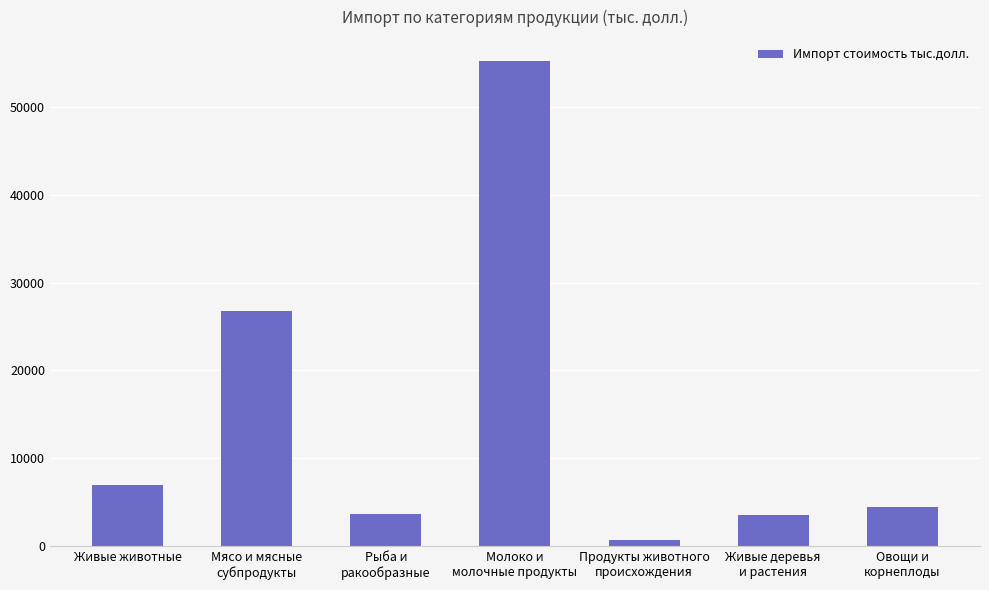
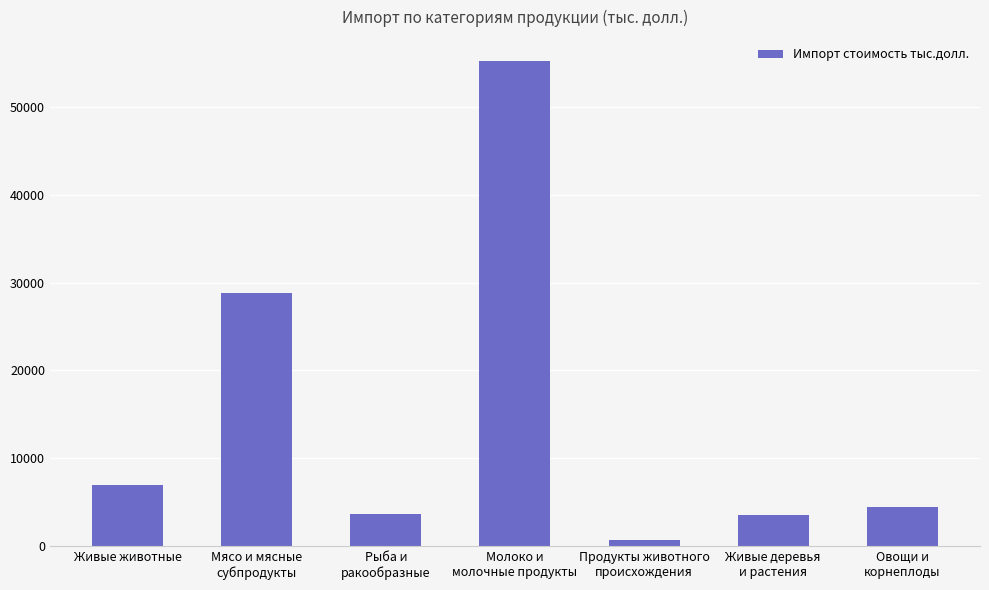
  {
    "Живые животные": 7000,
-   "Мясо и мясные субпродукты": 27000,
+   "Мясо и мясные субпродукты": 29000,
    "Рыба и ракообразные": 4000,
    "Молоко и молочные продукты": 55000,
    "Продукты животного происхождения": 1000,
    "Живые деревья и растения": 4000,
    "Овощи и корнеплоды": 4000
  }
